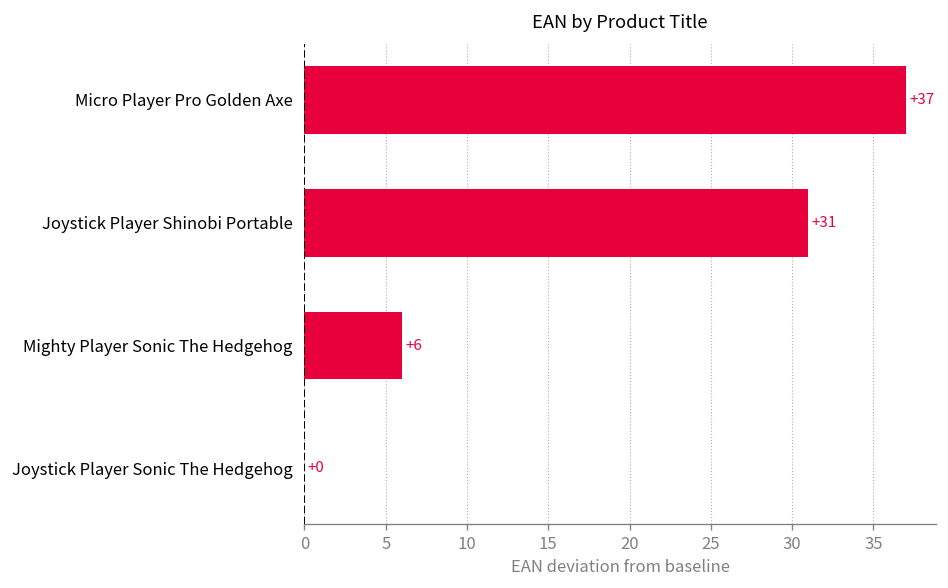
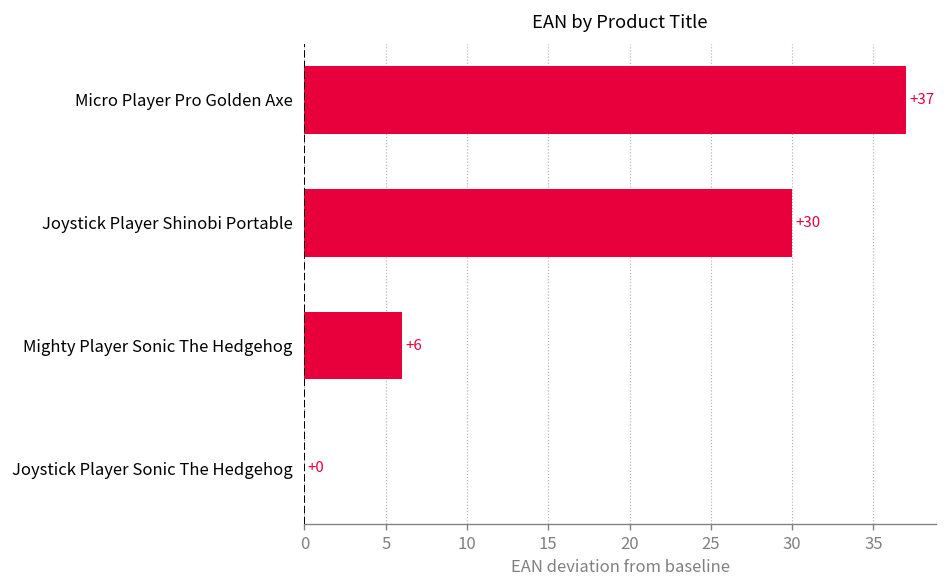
  {
    "Micro Player Pro Golden Axe": "+37",
-   "Joystick Player Shinobi Portable": "+31",
+   "Joystick Player Shinobi Portable": "+30",
    "Mighty Player Sonic The Hedgehog": "+6",
    "Joystick Player Sonic The Hedgehog": "+0"
  }
